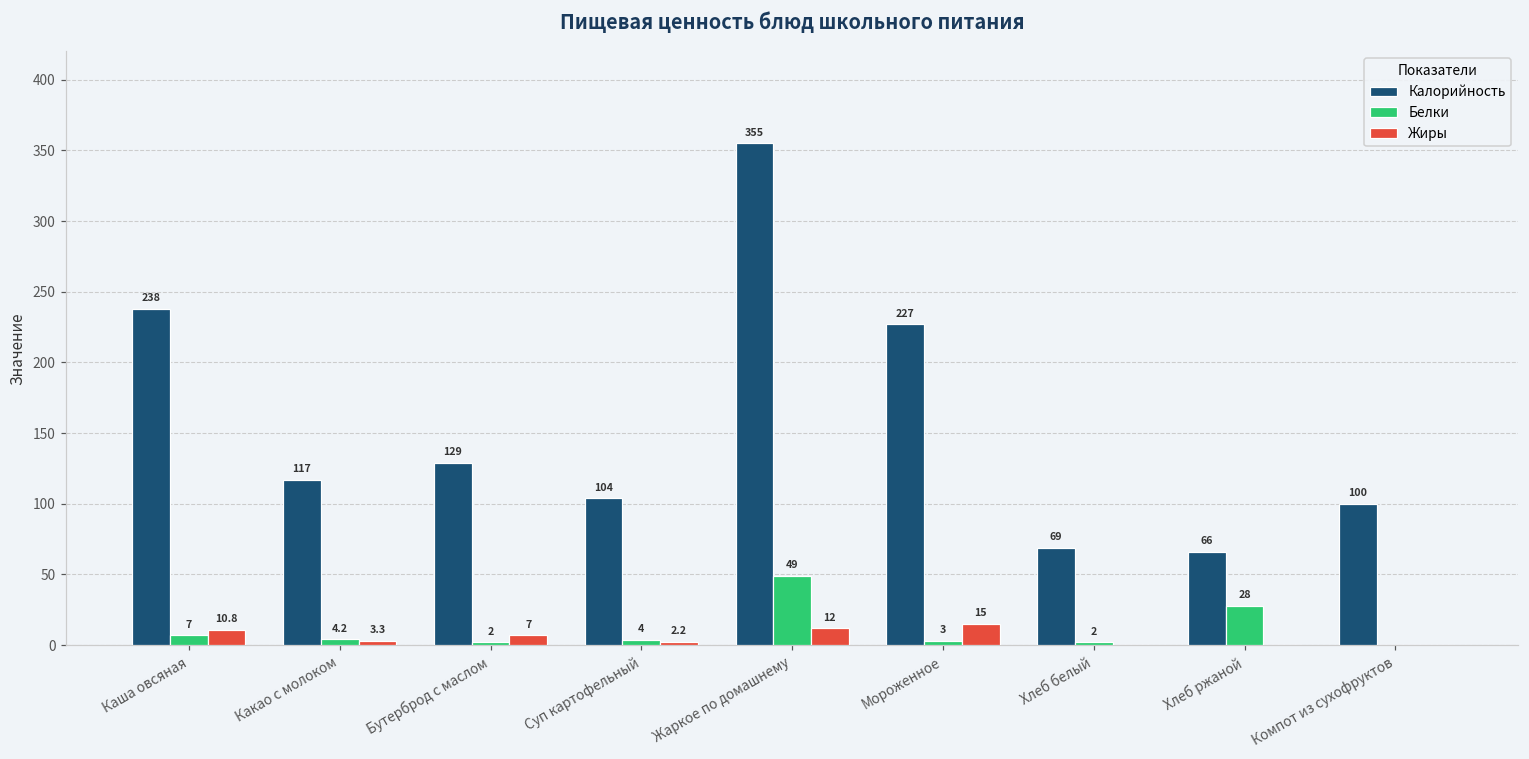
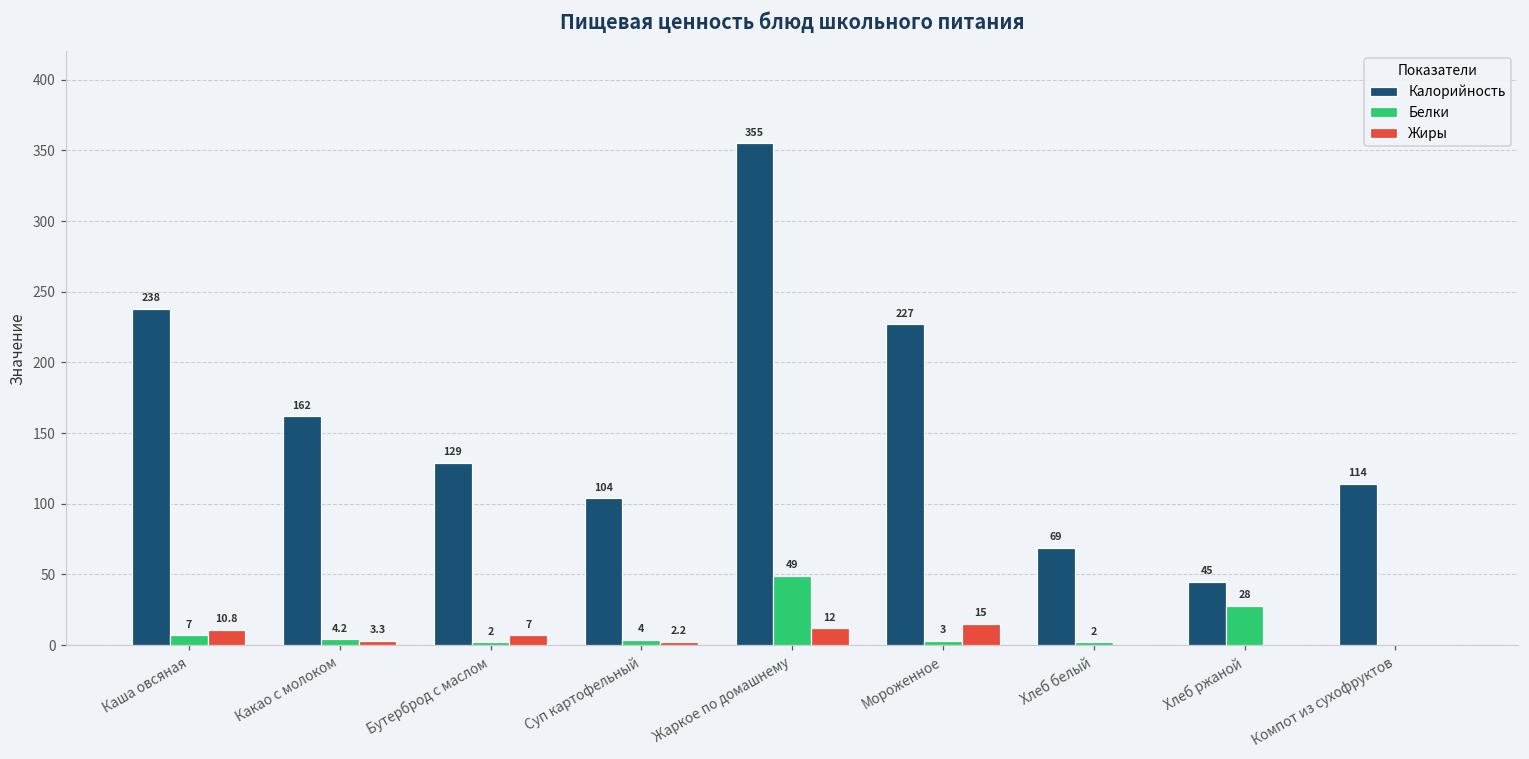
  {
    "Калорийность": {
      "Каша овсяная": 238,
-     "Какао с молоком": 117,
+     "Какао с молоком": 162,
      "Бутерброд с маслом": 129,
      "Суп картофельный": 104,
      "Жаркое по домашнему": 355,
      "Мороженное": 227,
      "Хлеб белый": 69,
-     "Хлеб ржаной": 66,
-     "Компот из сухофруктов": 100
+     "Хлеб ржаной": 45,
+     "Компот из сухофруктов": 114
    },
    "Белки": {
      "Каша овсяная": 7,
      "Какао с молоком": 4.2,
      "Бутерброд с маслом": 2,
      "Суп картофельный": 4,
      "Жаркое по домашнему": 49,
      "Мороженное": 3,
      "Хлеб белый": 2,
      "Хлеб ржаной": 28
    },
    "Жиры": {
      "Каша овсяная": 10.8,
      "Какао с молоком": 3.3,
      "Бутерброд с маслом": 7,
      "Суп картофельный": 2.2,
      "Жаркое по домашнему": 12,
      "Мороженное": 15
    }
  }
